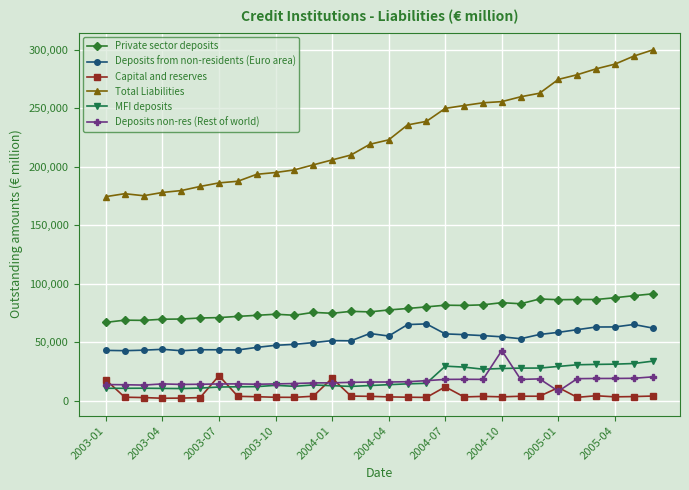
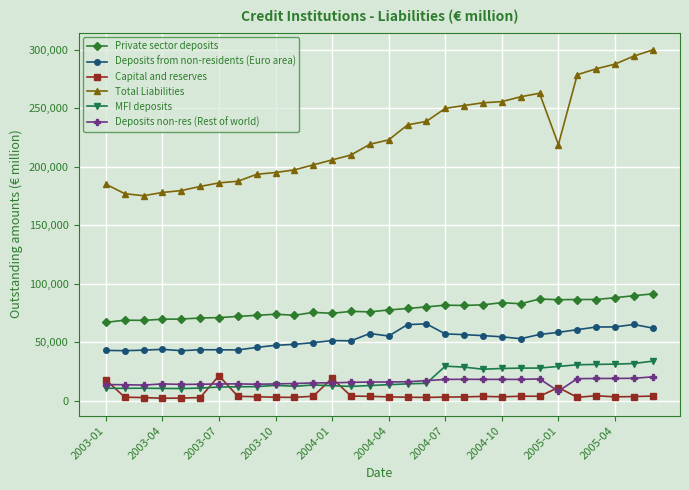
  {
    "Capital and reserves": {
      "2003-01": "18,000",
      "2003-04": "2,000",
      "2003-07": "22,000",
      "2003-10": "3,000",
      "2004-01": "19,000",
      "2004-04": "3,000",
-     "2004-07": "12,000",
+     "2004-07": "3,000",
      "2004-10": "4,000",
      "2005-01": "11,000",
      "2005-04": "4,000"
    },
    "Total Liabilities": {
-     "2003-01": "175,000",
+     "2003-01": "185,000",
      "2003-04": "178,000",
      "2003-07": "186,000",
      "2003-10": "195,000",
      "2004-01": "206,000",
      "2004-04": "223,000",
      "2004-07": "250,000",
      "2004-10": "256,000",
-     "2005-01": "275,000",
+     "2005-01": "219,000",
      "2005-04": "288,000"
    },
    "Deposits non-res (Rest of world)": {
      "2003-01": "14,000",
      "2003-04": "15,000",
      "2003-07": "15,000",
      "2004-01": "15,000",
      "2004-04": "16,000",
      "2004-07": "18,000",
-     "2004-10": "43,000",
+     "2004-10": "18,000",
      "2005-01": "8,000",
      "2005-04": "19,000"
    }
  }
